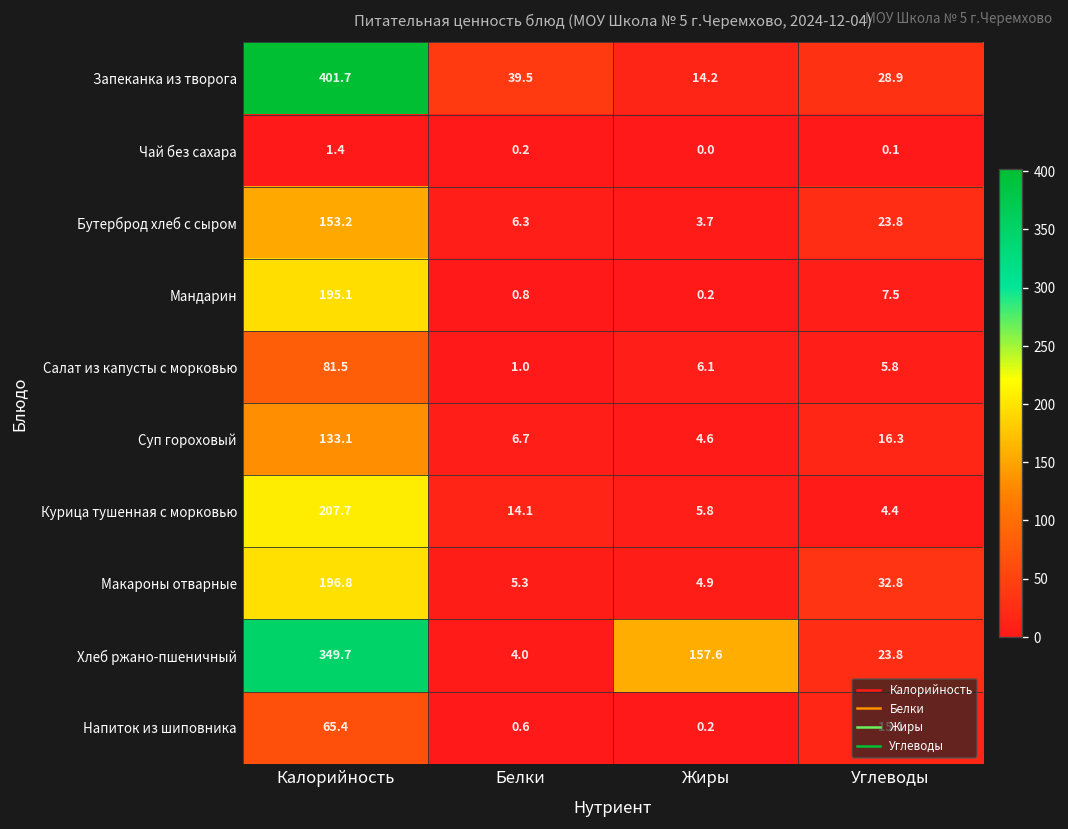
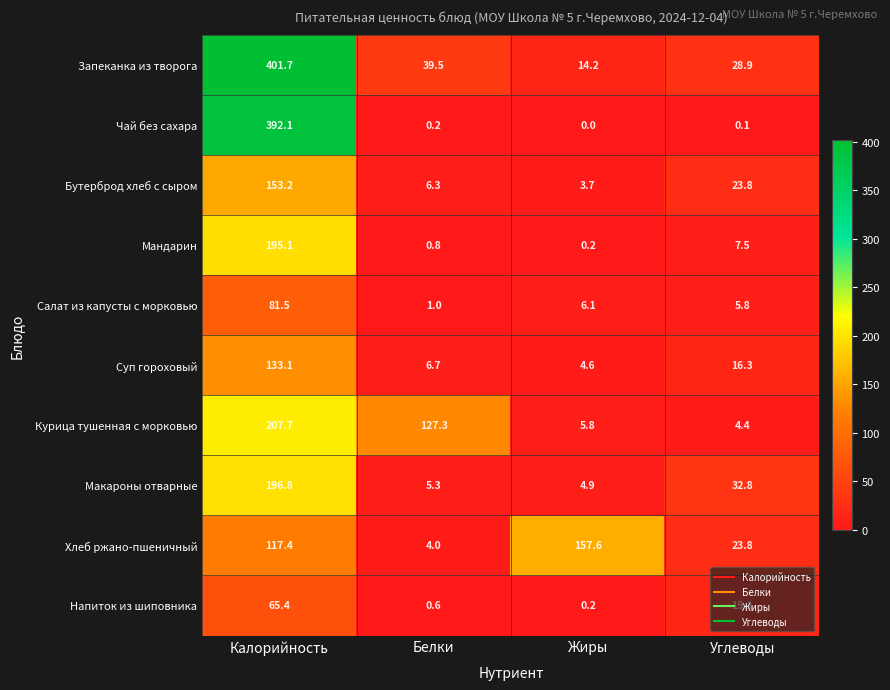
  {
    "Запеканка из творога": {
      "Калорийность": 401.7,
      "Белки": 39.5,
      "Жиры": 14.2,
      "Углеводы": 28.9
    },
    "Чай без сахара": {
-     "Калорийность": 1.4,
+     "Калорийность": 392.1,
      "Белки": 0.2,
      "Жиры": 0.0,
      "Углеводы": 0.1
    },
    "Бутерброд хлеб с сыром": {
      "Калорийность": 153.2,
      "Белки": 6.3,
      "Жиры": 3.7,
      "Углеводы": 23.8
    },
    "Мандарин": {
      "Калорийность": 195.1,
      "Белки": 0.8,
      "Жиры": 0.2,
      "Углеводы": 7.5
    },
    "Салат из капусты с морковью": {
      "Калорийность": 81.5,
      "Белки": 1.0,
      "Жиры": 6.1,
      "Углеводы": 5.8
    },
    "Суп гороховый": {
      "Калорийность": 133.1,
      "Белки": 6.7,
      "Жиры": 4.6,
      "Углеводы": 16.3
    },
    "Курица тушенная с морковью": {
      "Калорийность": 207.7,
-     "Белки": 14.1,
+     "Белки": 127.3,
      "Жиры": 5.8,
      "Углеводы": 4.4
    },
    "Макароны отварные": {
      "Калорийность": 196.8,
      "Белки": 5.3,
      "Жиры": 4.9,
      "Углеводы": 32.8
    },
    "Хлеб ржано-пшеничный": {
-     "Калорийность": 349.7,
+     "Калорийность": 117.4,
      "Белки": 4.0,
      "Жиры": 157.6,
      "Углеводы": 23.8
    },
    "Напиток из шиповника": {
      "Калорийность": 65.4,
      "Белки": 0.6,
      "Жиры": 0.2
    }
  }
